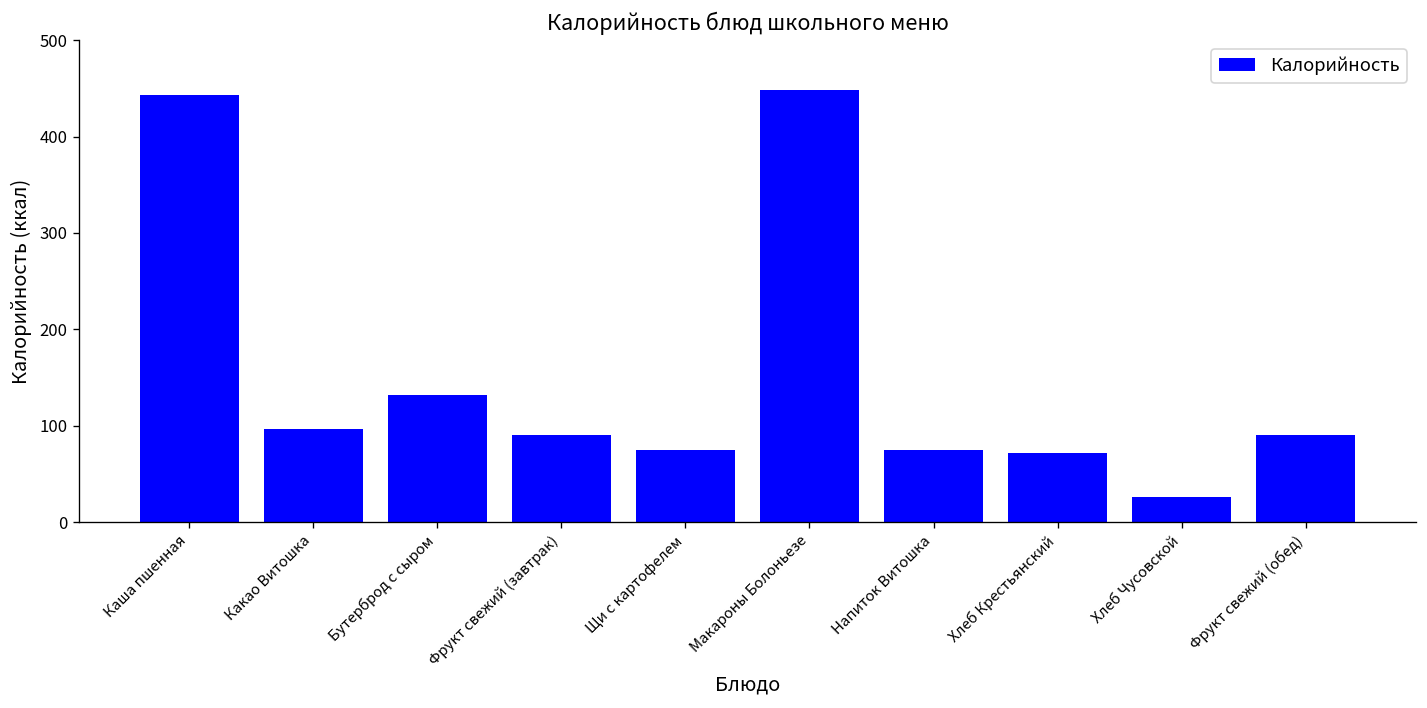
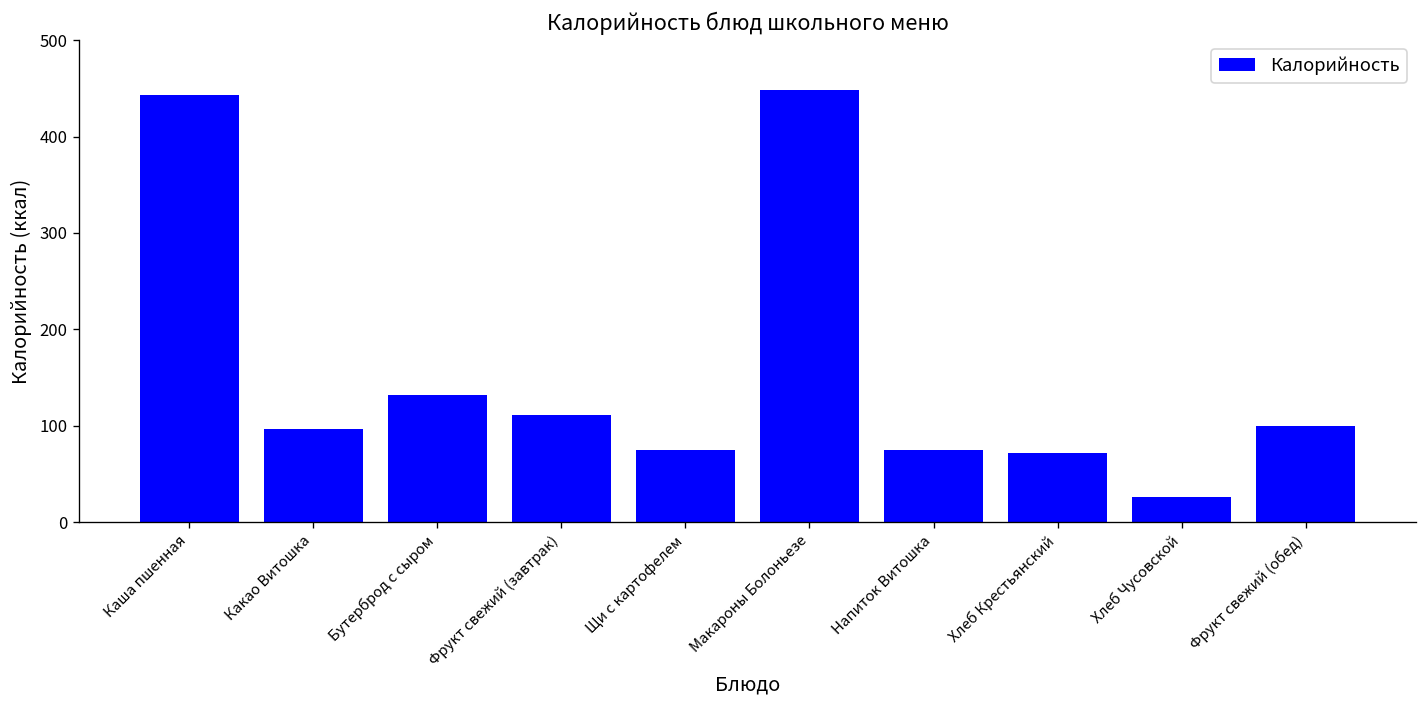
  {
    "Каша пшенная": 440,
    "Какао Витошка": 100,
    "Бутерброд с сыром": 130,
-   "Фрукт свежий (завтрак)": 90,
+   "Фрукт свежий (завтрак)": 110,
    "Щи с картофелем": 70,
    "Макароны Болоньезе": 450,
    "Напиток Витошка": 80,
    "Хлеб Крестьянский": 70,
    "Хлеб Чусовской": 30,
-   "Фрукт свежий (обед)": 90
+   "Фрукт свежий (обед)": 100
  }
